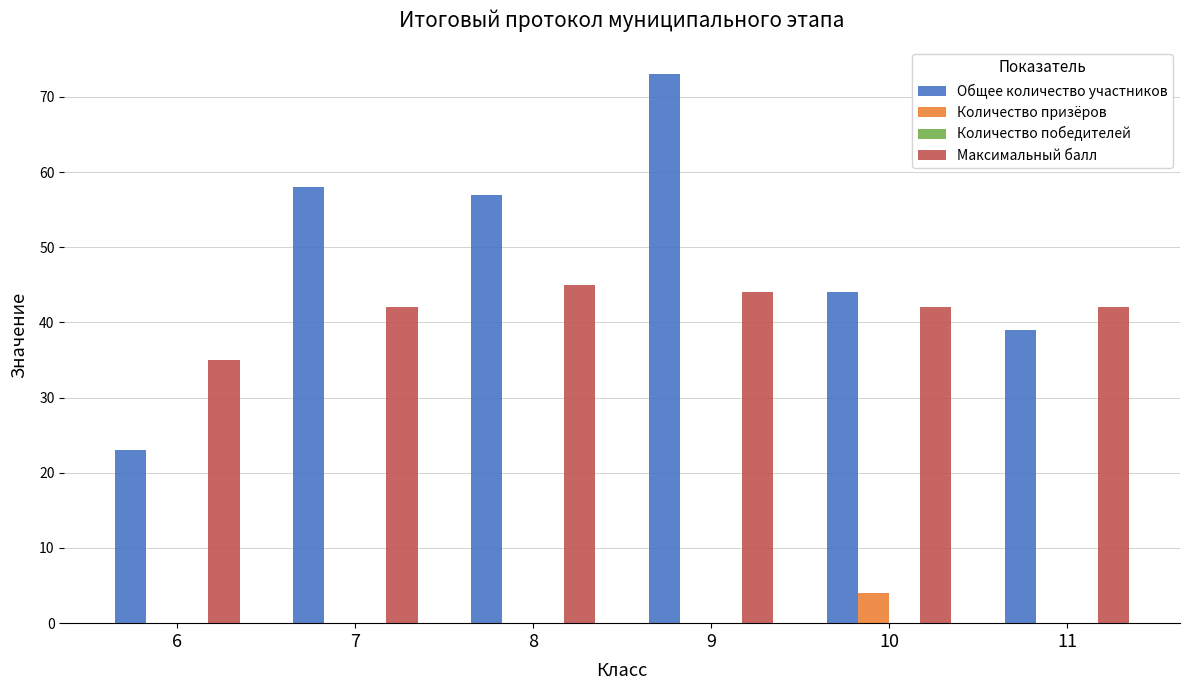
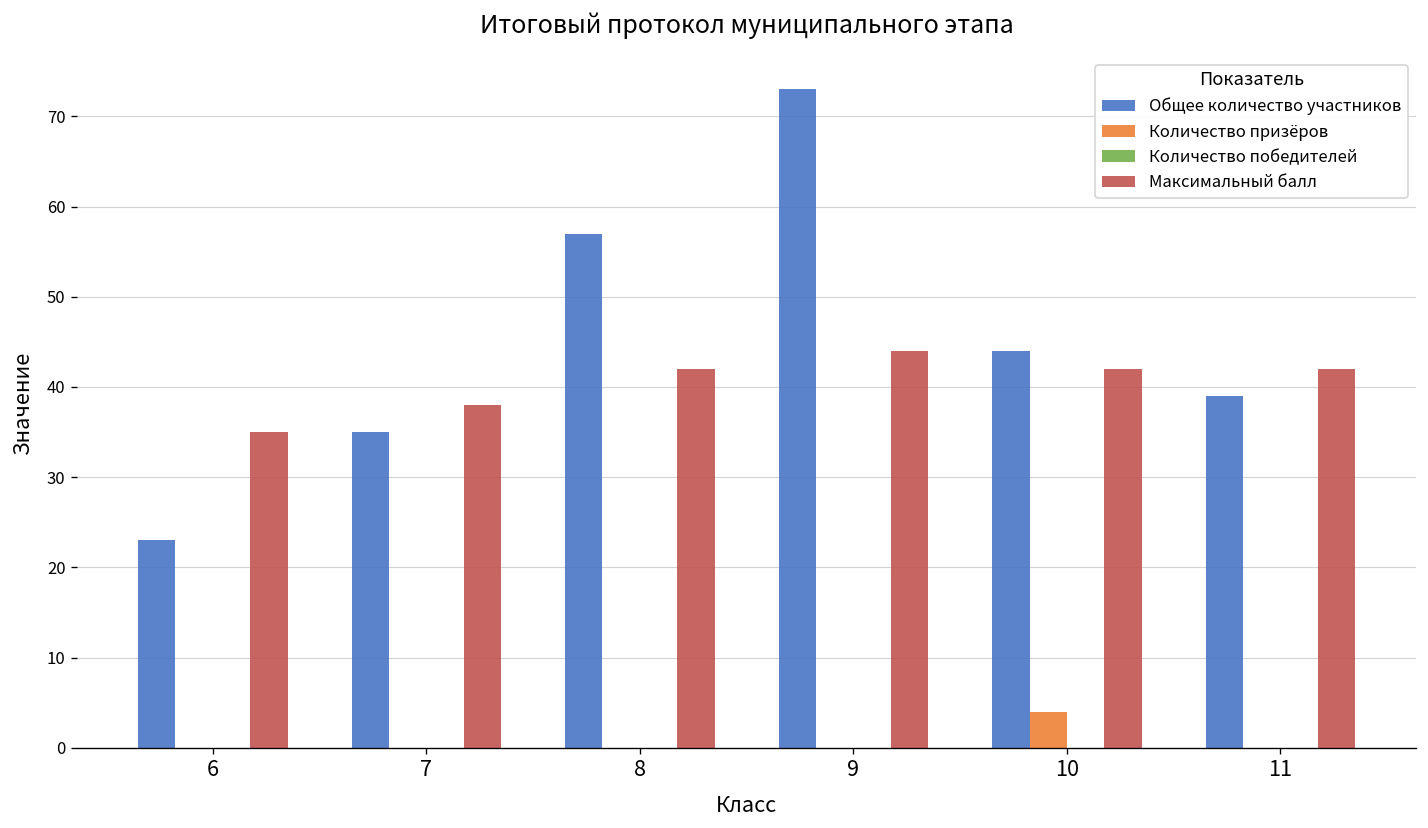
  {
    "Общее количество участников": {
      "6": 23,
-     "7": 58,
+     "7": 35,
      "8": 57,
      "9": 73,
      "10": 44,
      "11": 39
    },
    "Количество призёров": {
      "6": 0,
      "7": 0,
      "8": 0,
      "9": 0,
      "10": 4,
      "11": 0
    },
    "Количество победителей": {
      "6": 0,
      "7": 0,
      "8": 0,
      "9": 0,
      "10": 0,
      "11": 0
    },
    "Максимальный балл": {
      "6": 35,
-     "7": 42,
-     "8": 45,
+     "7": 38,
+     "8": 42,
      "9": 44,
      "10": 42,
      "11": 42
    }
  }
